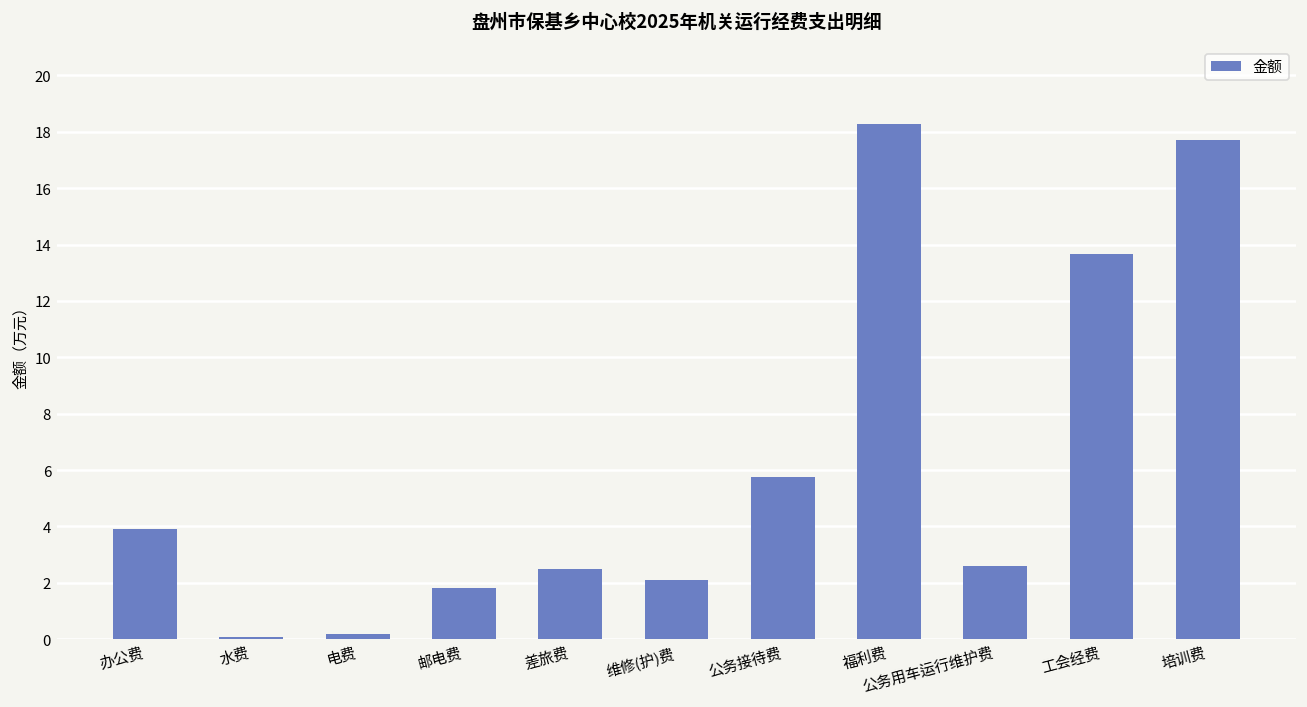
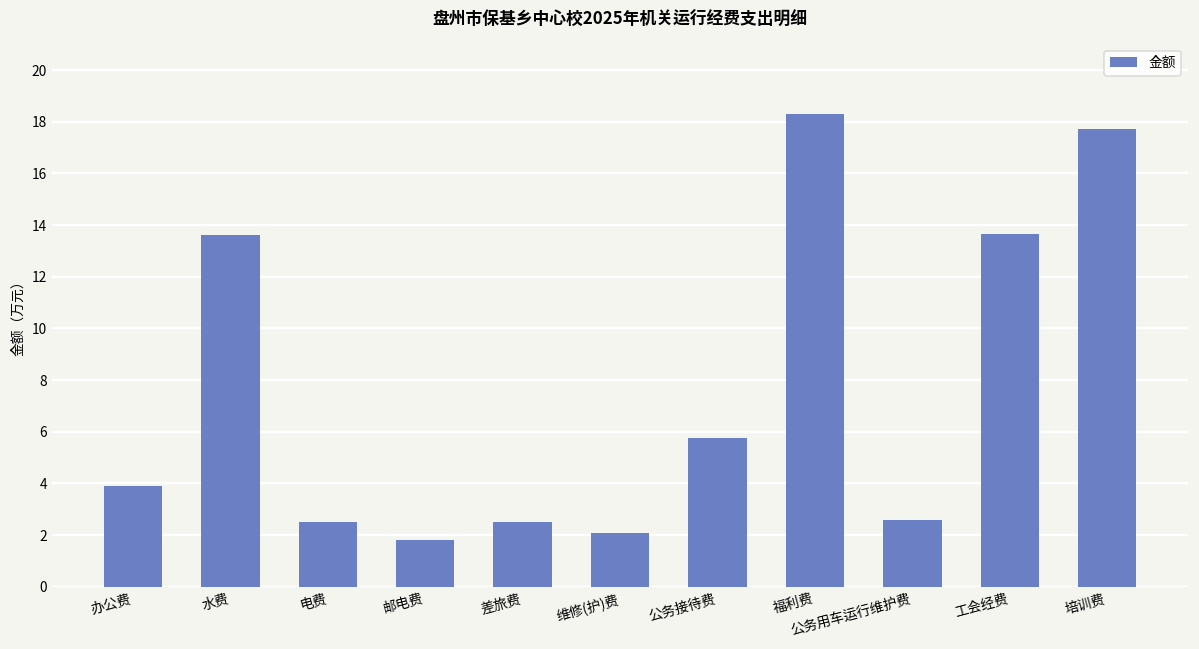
  {
    "办公费": 3.9,
-   "水费": 0.1,
-   "电费": 0.2,
+   "水费": 13.6,
+   "电费": 2.5,
    "邮电费": 1.8,
    "差旅费": 2.5,
    "维修(护)费": 2.1,
    "公务接待费": 5.8,
    "福利费": 18.3,
    "公务用车运行维护费": 2.6,
    "工会经费": 13.7,
    "培训费": 17.7
  }
